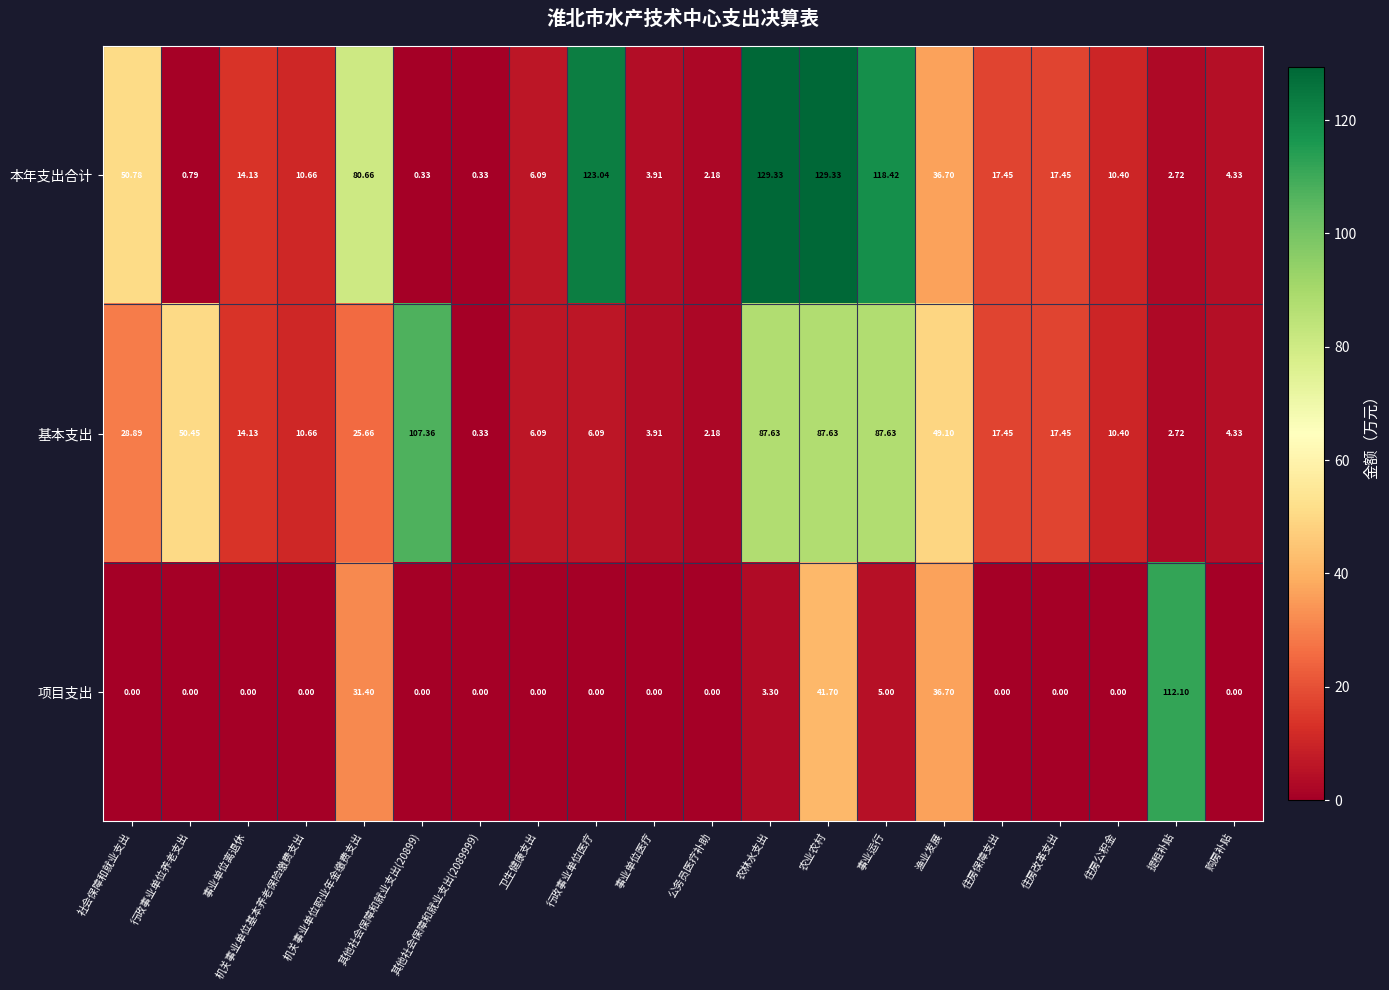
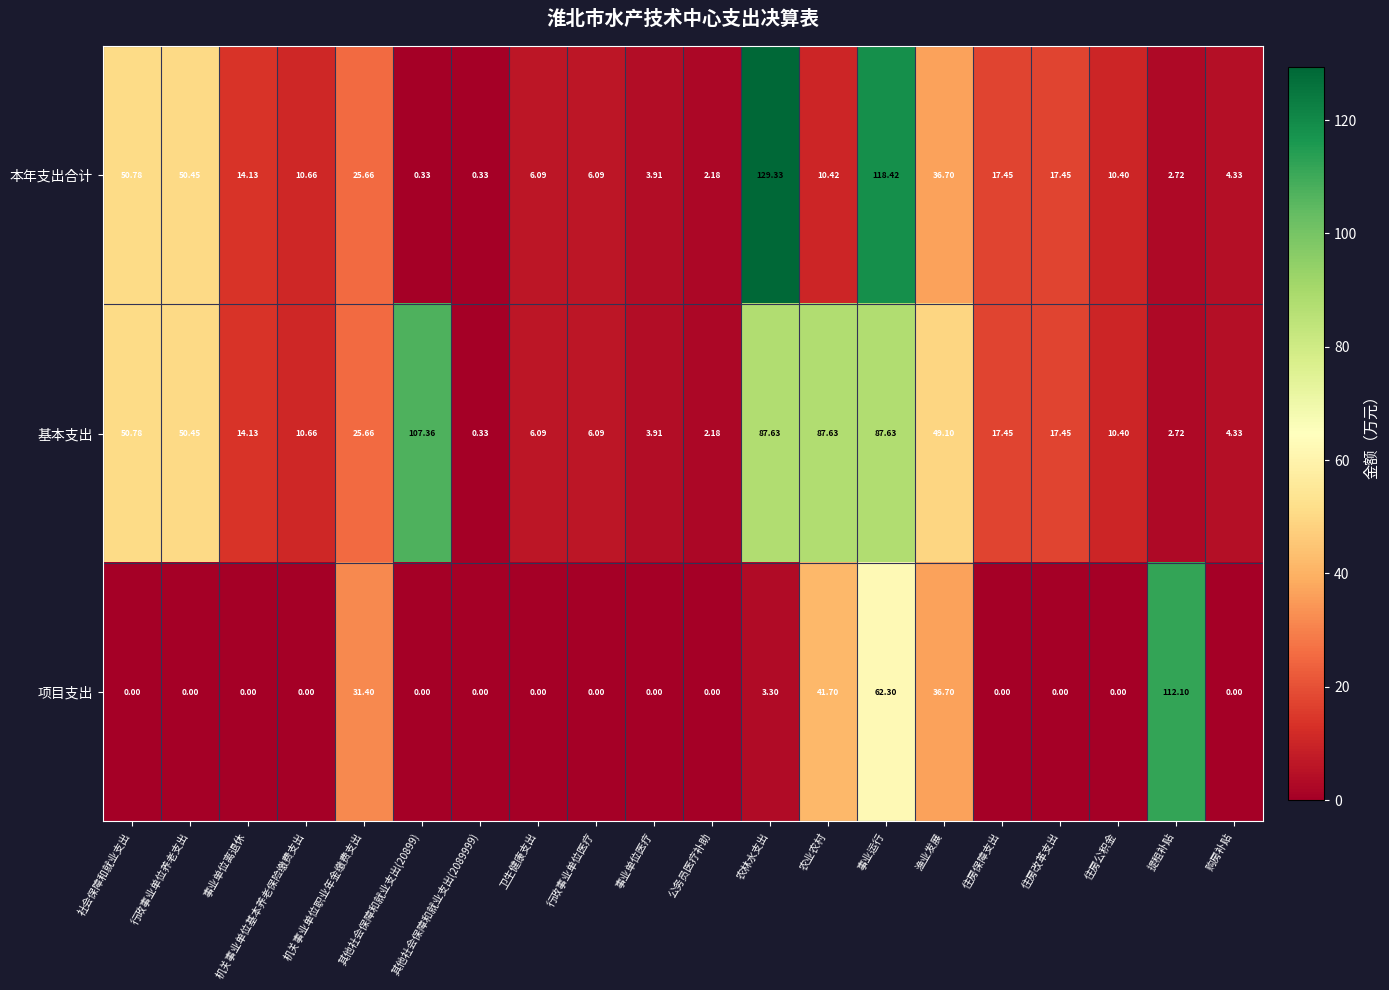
  {
    "本年支出合计": {
      "社会保障和就业支出": 50.78,
-     "行政事业单位养老支出": 0.79,
+     "行政事业单位养老支出": 50.45,
      "事业单位离退休": 14.13,
      "机关事业单位基本养老保险缴费支出": 10.66,
-     "机关事业单位职业年金缴费支出": 80.66,
+     "机关事业单位职业年金缴费支出": 25.66,
      "其他社会保障和就业支出(20899)": 0.33,
      "其他社会保障和就业支出(2089999)": 0.33,
      "卫生健康支出": 6.09,
-     "行政事业单位医疗": 123.04,
+     "行政事业单位医疗": 6.09,
      "事业单位医疗": 3.91,
      "公务员医疗补助": 2.18,
      "农林水支出": 129.33,
-     "农业农村": 129.33,
+     "农业农村": 10.42,
      "事业运行": 118.42,
      "渔业发展": 36.70,
      "住房保障支出": 17.45,
      "住房改革支出": 17.45,
      "住房公积金": 10.40,
      "提租补贴": 2.72,
      "购房补贴": 4.33
    },
    "基本支出": {
-     "社会保障和就业支出": 28.89,
+     "社会保障和就业支出": 50.78,
      "行政事业单位养老支出": 50.45,
      "事业单位离退休": 14.13,
      "机关事业单位基本养老保险缴费支出": 10.66,
      "机关事业单位职业年金缴费支出": 25.66,
      "其他社会保障和就业支出(20899)": 107.36,
      "其他社会保障和就业支出(2089999)": 0.33,
      "卫生健康支出": 6.09,
      "行政事业单位医疗": 6.09,
      "事业单位医疗": 3.91,
      "公务员医疗补助": 2.18,
      "农林水支出": 87.63,
      "农业农村": 87.63,
      "事业运行": 87.63,
      "渔业发展": 49.10,
      "住房保障支出": 17.45,
      "住房改革支出": 17.45,
      "住房公积金": 10.40,
      "提租补贴": 2.72,
      "购房补贴": 4.33
    },
    "项目支出": {
      "社会保障和就业支出": 0.00,
      "行政事业单位养老支出": 0.00,
      "事业单位离退休": 0.00,
      "机关事业单位基本养老保险缴费支出": 0.00,
      "机关事业单位职业年金缴费支出": 31.40,
      "其他社会保障和就业支出(20899)": 0.00,
      "其他社会保障和就业支出(2089999)": 0.00,
      "卫生健康支出": 0.00,
      "行政事业单位医疗": 0.00,
      "事业单位医疗": 0.00,
      "公务员医疗补助": 0.00,
      "农林水支出": 3.30,
      "农业农村": 41.70,
-     "事业运行": 5.00,
+     "事业运行": 62.30,
      "渔业发展": 36.70,
      "住房保障支出": 0.00,
      "住房改革支出": 0.00,
      "住房公积金": 0.00,
      "提租补贴": 112.10,
      "购房补贴": 0.00
    }
  }
